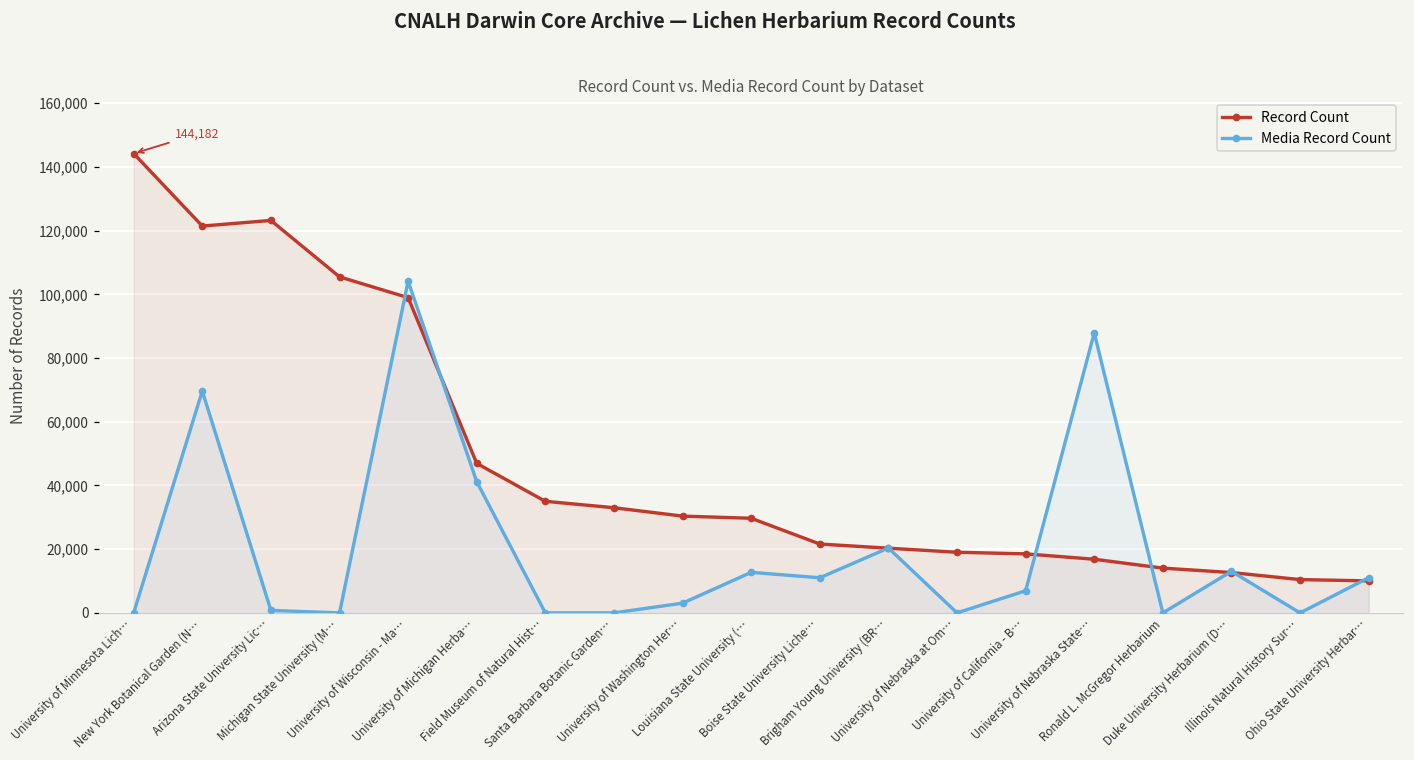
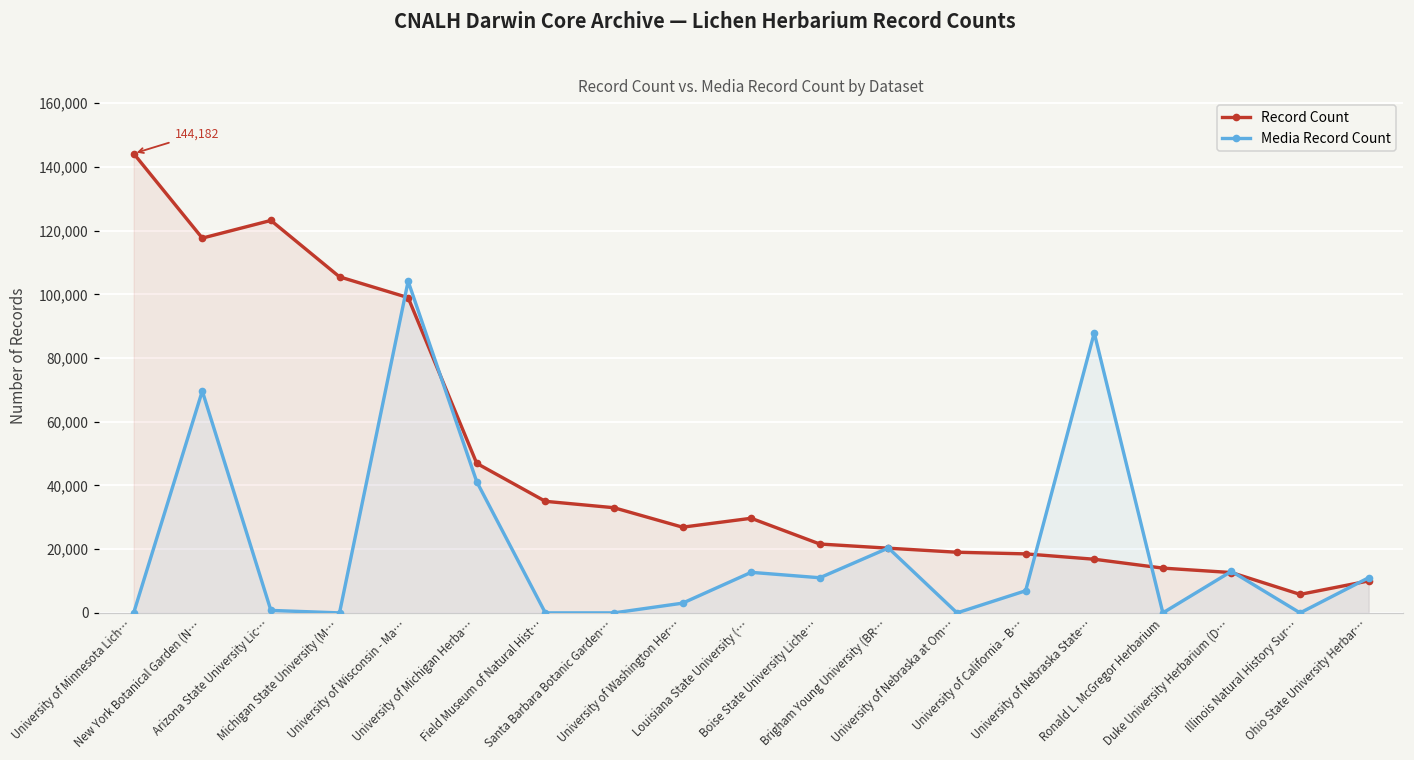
  {
    "Record Count": {
-     "New York Botanical Garden (N…": "121,000",
+     "New York Botanical Garden (N…": "118,000",
      "Arizona State University Lic…": "123,000",
      "Michigan State University (M…": "105,000",
      "University of Wisconsin - Ma…": "99,000",
      "University of Michigan Herba…": "47,000",
      "Field Museum of Natural Hist…": "35,000",
      "Santa Barbara Botanic Garden…": "33,000",
-     "University of Washington Her…": "30,000",
+     "University of Washington Her…": "27,000",
      "Louisiana State University (…": "30,000",
      "Boise State University Liche…": "22,000",
      "University of Nebraska at Om…": "19,000",
      "University of California - B…": "19,000",
      "University of Nebraska State…": "17,000",
      "Ronald L. McGregor Herbarium": "14,000",
-     "Illinois Natural History Sur…": "10,000",
+     "Illinois Natural History Sur…": "6,000",
      "Ohio State University Herbar…": "10,000"
    },
    "Media Record Count": {
      "University of Minnesota Lich…": "0",
      "New York Botanical Garden (N…": "70,000",
      "Arizona State University Lic…": "1,000",
      "Michigan State University (M…": "0",
      "University of Wisconsin - Ma…": "104,000",
      "University of Michigan Herba…": "41,000",
      "Field Museum of Natural Hist…": "0",
      "Santa Barbara Botanic Garden…": "0",
      "University of Washington Her…": "3,000",
      "Louisiana State University (…": "13,000",
      "Boise State University Liche…": "11,000",
      "University of Nebraska at Om…": "0",
      "University of California - B…": "7,000",
      "University of Nebraska State…": "88,000",
      "Ronald L. McGregor Herbarium": "0",
      "Illinois Natural History Sur…": "0",
      "Ohio State University Herbar…": "11,000"
    }
  }
